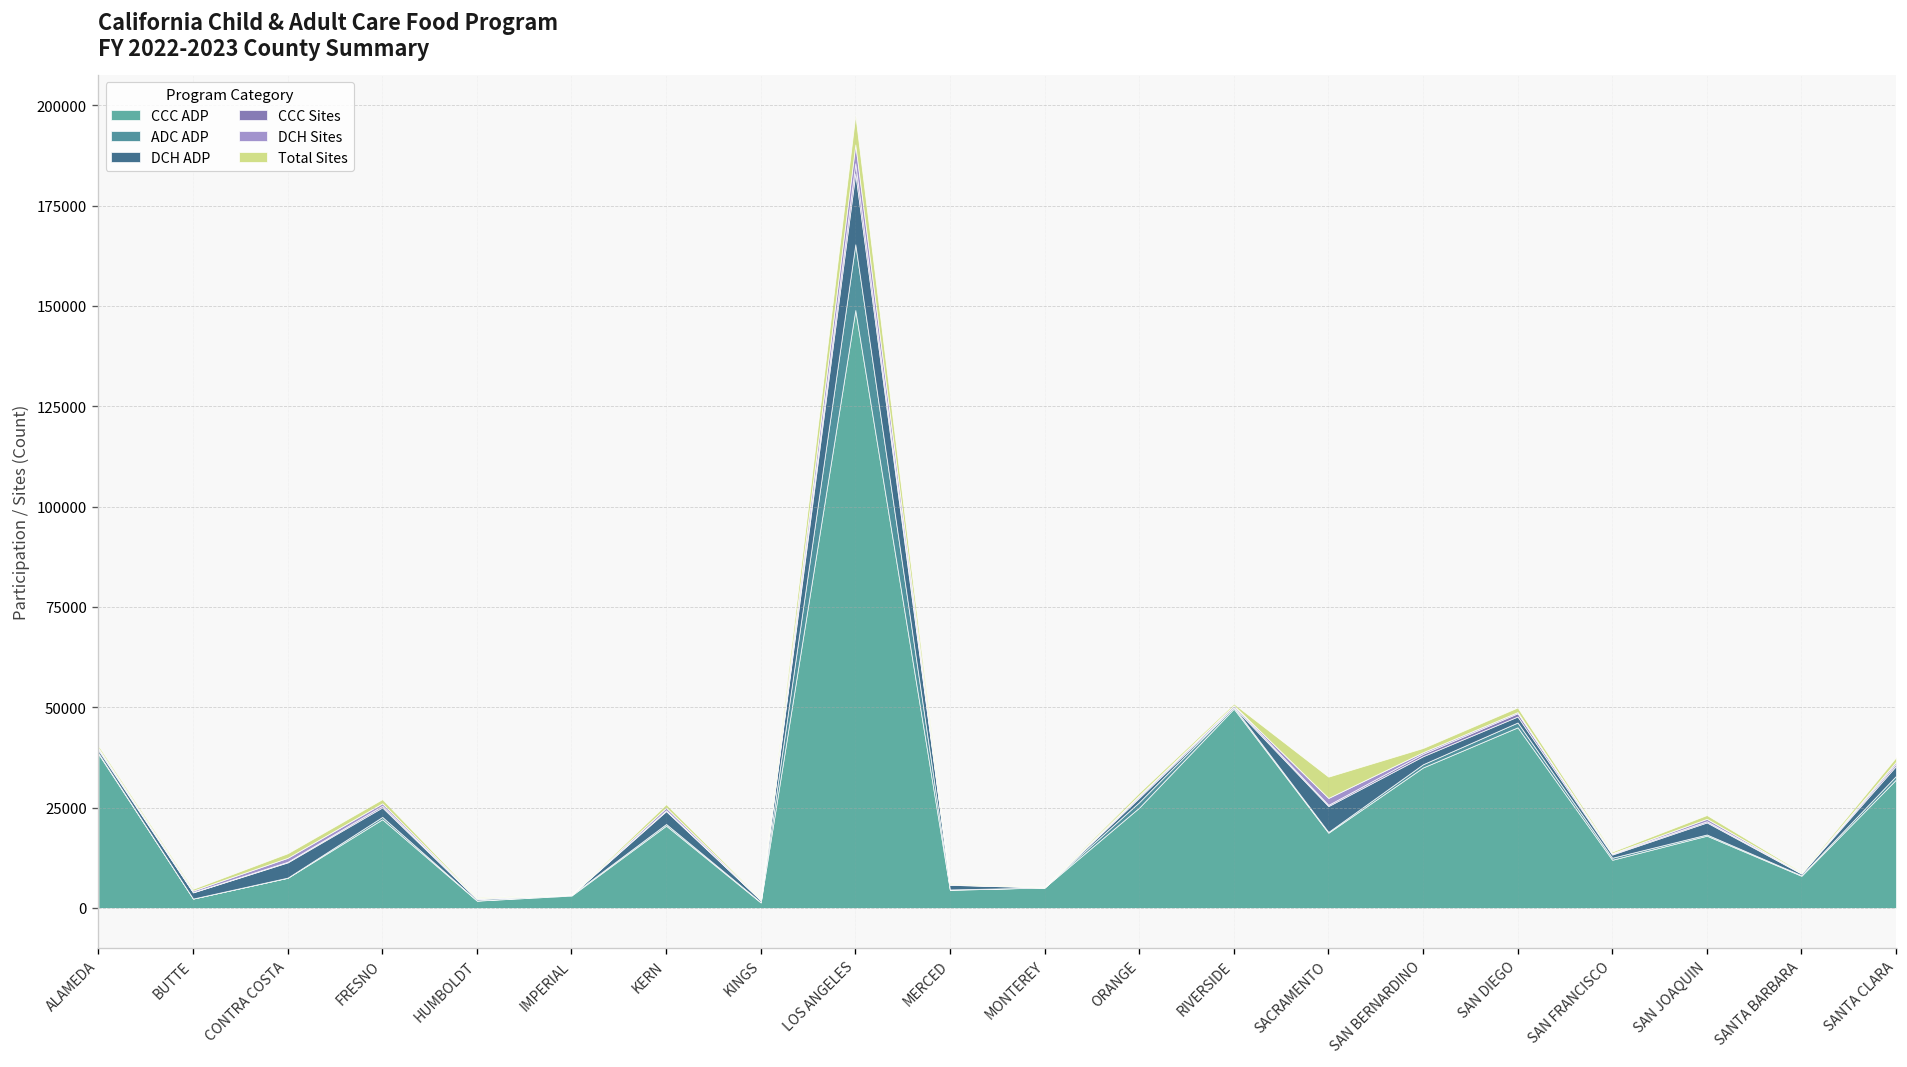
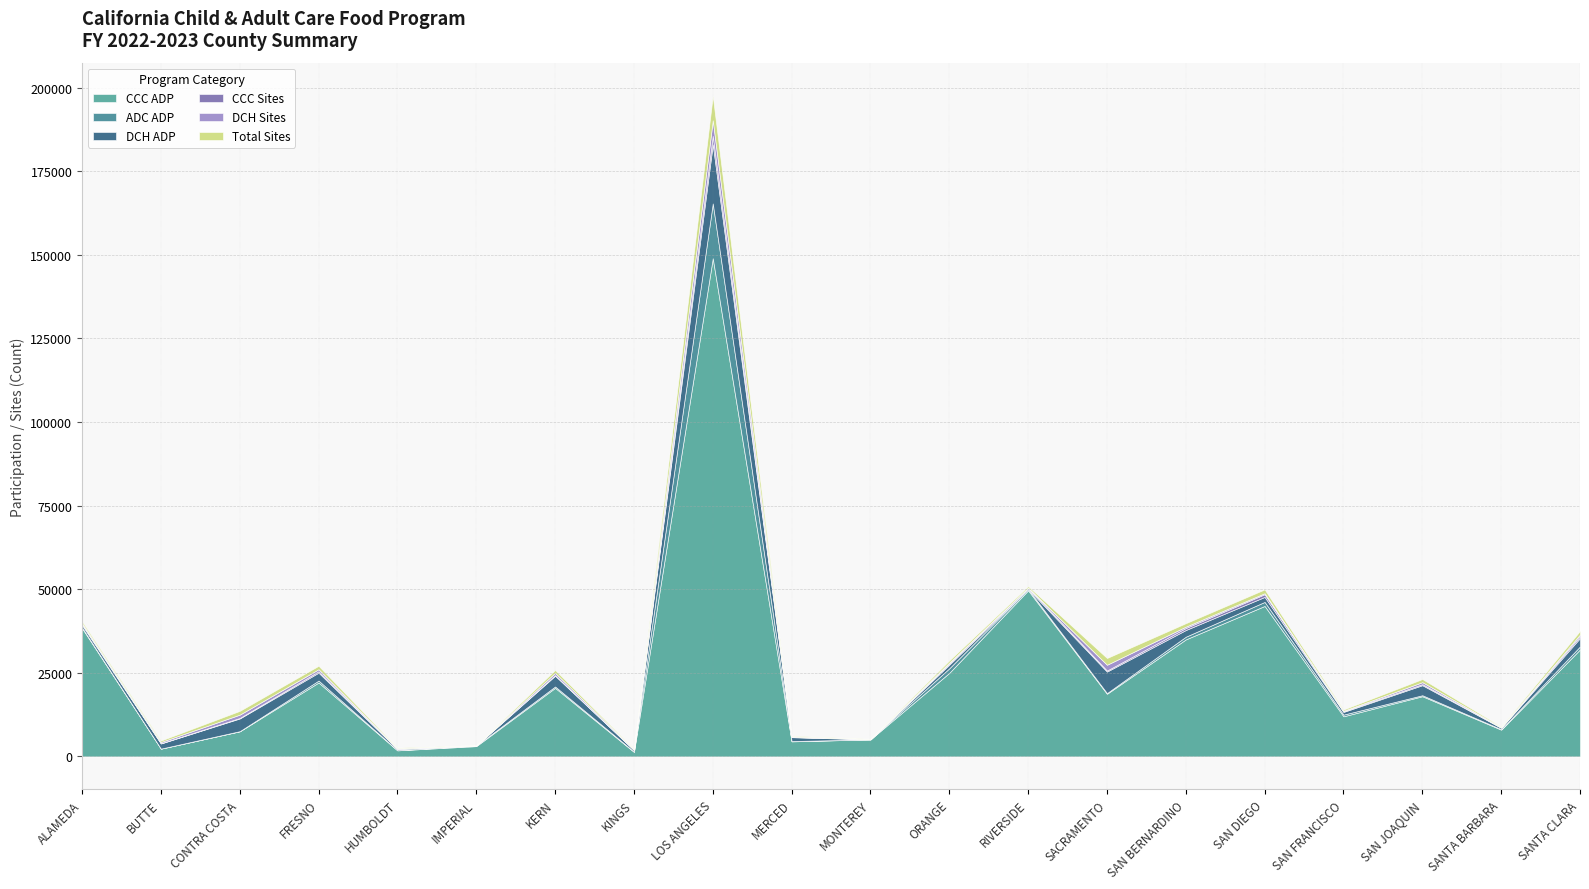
  {
    "Total Sites": {
      "CONTRA COSTA": 1000,
      "FRESNO": 1000,
      "KERN": 1000,
      "LOS ANGELES": 7000,
-     "SACRAMENTO": 5000,
+     "SACRAMENTO": 2000,
      "SAN BERNARDINO": 1000,
      "SAN DIEGO": 1000,
      "SAN JOAQUIN": 1000,
      "SANTA CLARA": 1000
    }
  }
